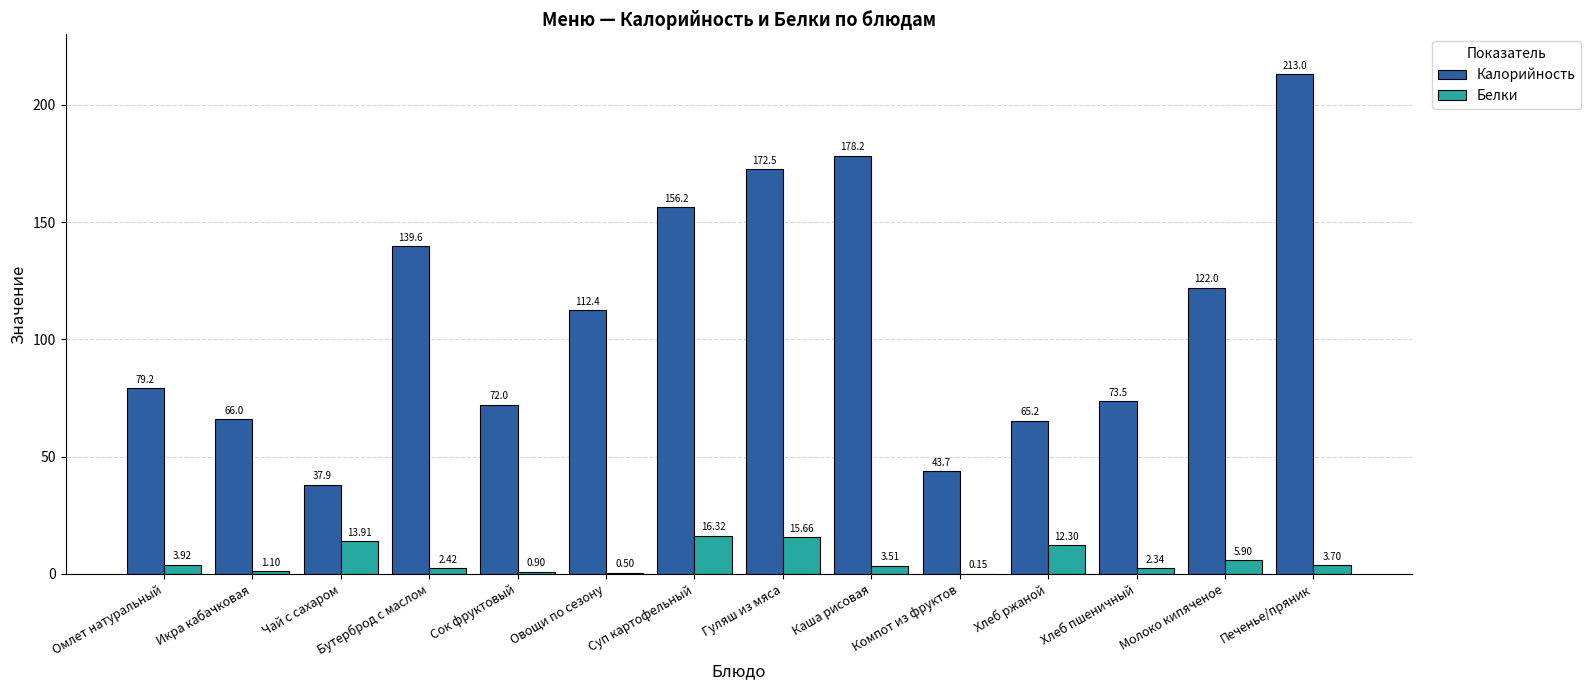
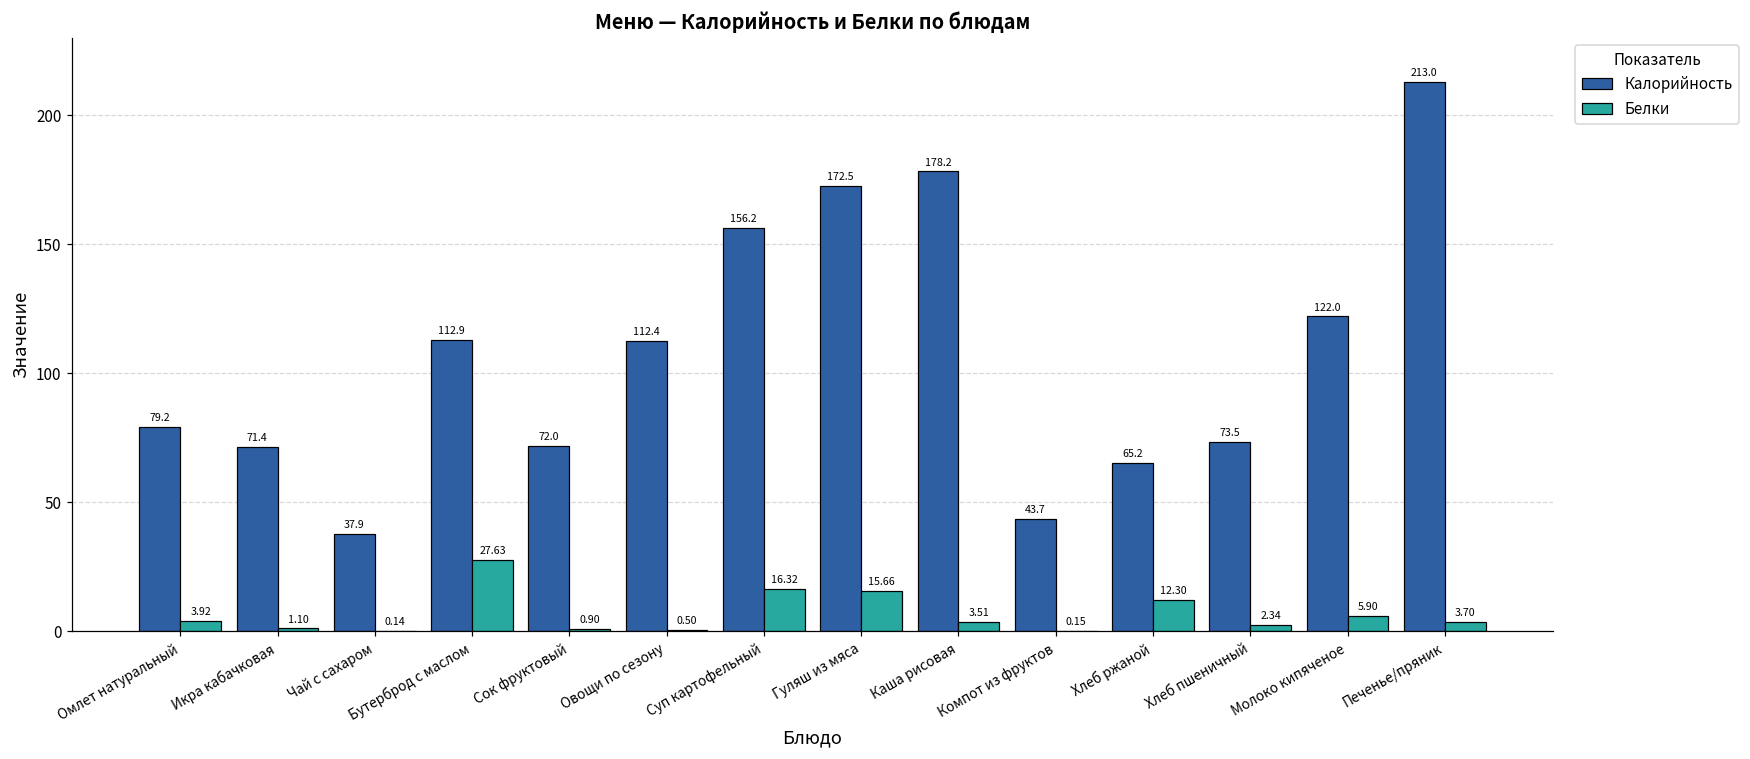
  {
    "Калорийность": {
      "Омлет натуральный": 79.2,
-     "Икра кабачковая": 66.0,
+     "Икра кабачковая": 71.4,
      "Чай с сахаром": 37.9,
-     "Бутерброд с маслом": 139.6,
+     "Бутерброд с маслом": 112.9,
      "Сок фруктовый": 72.0,
      "Овощи по сезону": 112.4,
      "Суп картофельный": 156.2,
      "Гуляш из мяса": 172.5,
      "Каша рисовая": 178.2,
      "Компот из фруктов": 43.7,
      "Хлеб ржаной": 65.2,
      "Хлеб пшеничный": 73.5,
      "Молоко кипяченое": 122.0,
      "Печенье/пряник": 213.0
    },
    "Белки": {
      "Омлет натуральный": 3.92,
      "Икра кабачковая": 1.10,
-     "Чай с сахаром": 13.91,
-     "Бутерброд с маслом": 2.42,
+     "Чай с сахаром": 0.14,
+     "Бутерброд с маслом": 27.63,
      "Сок фруктовый": 0.90,
      "Овощи по сезону": 0.50,
      "Суп картофельный": 16.32,
      "Гуляш из мяса": 15.66,
      "Каша рисовая": 3.51,
      "Компот из фруктов": 0.15,
      "Хлеб ржаной": 12.30,
      "Хлеб пшеничный": 2.34,
      "Молоко кипяченое": 5.90,
      "Печенье/пряник": 3.70
    }
  }
